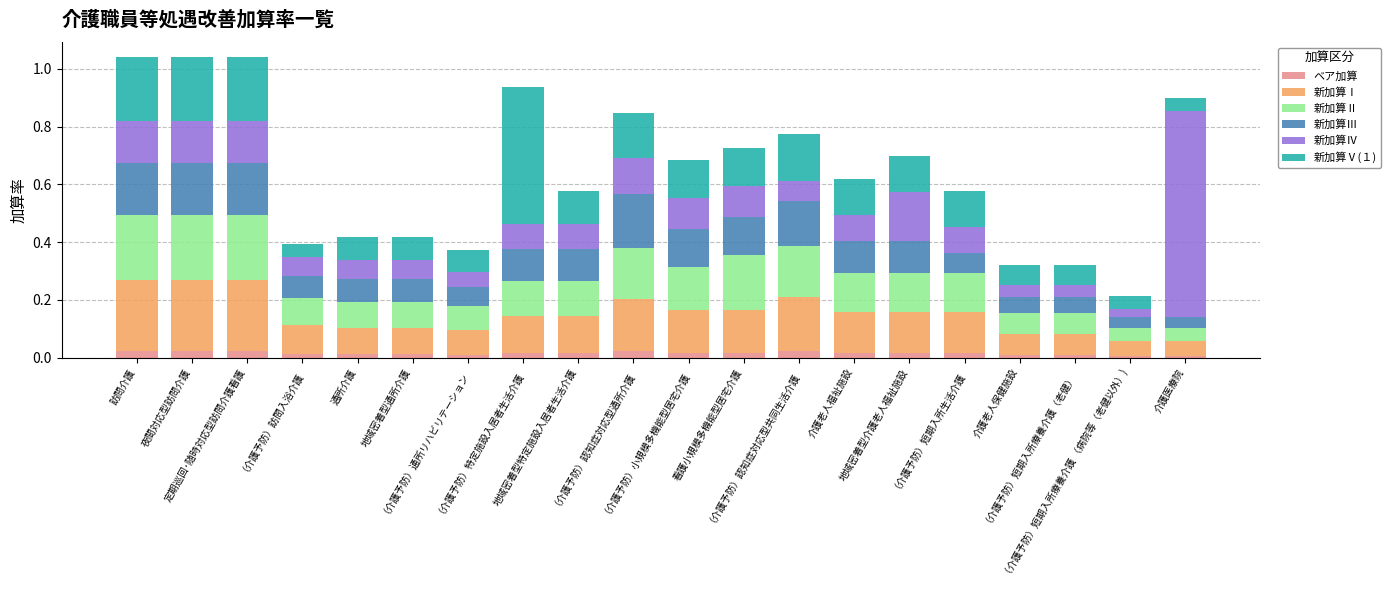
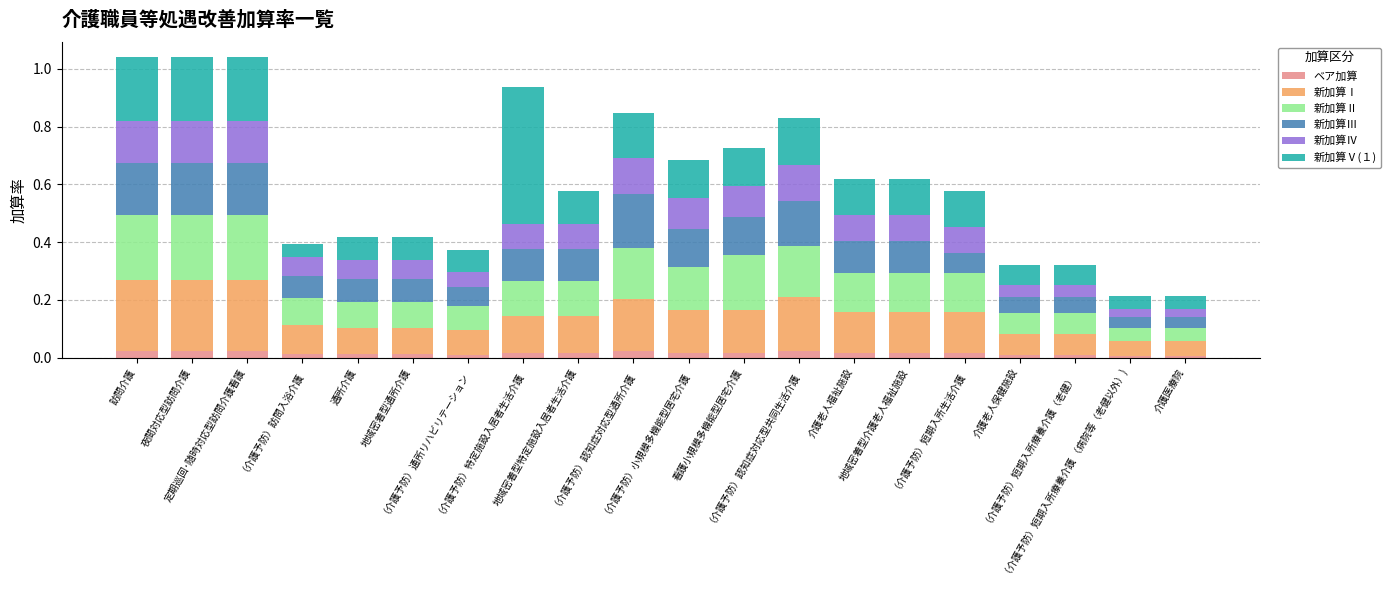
  {
    "新加算Ⅱ": {
      "訪問介護": 0.22,
      "夜間対応型訪問介護": 0.22,
      "定期巡回･随時対応型訪問介護看護": 0.22,
      "（介護予防）訪問入浴介護": 0.09,
      "通所介護": 0.09,
      "地域密着型通所介護": 0.09,
      "（介護予防）通所リハビリテーション": 0.08,
      "（介護予防）特定施設入居者生活介護": 0.12,
      "地域密着型特定施設入居者生活介護": 0.12,
      "（介護予防）認知症対応型通所介護": 0.17,
      "（介護予防）小規模多機能型居宅介護": 0.15,
      "看護小規模多機能型居宅介護": 0.19,
      "（介護予防）認知症対応型共同生活介護": 0.18,
      "介護老人福祉施設": 0.14,
      "地域密着型介護老人福祉施設": 0.14,
      "（介護予防）短期入所生活介護": 0.14,
      "介護老人保健施設": 0.07,
      "（介護予防）短期入所療養介護（老健）": 0.07,
      "（介護予防）短期入所療養介護 （病院等（老健以外）)": 0.05,
      "介護医療院": 0.05
    },
    "新加算Ⅲ": {
      "訪問介護": 0.18,
      "夜間対応型訪問介護": 0.18,
      "定期巡回･随時対応型訪問介護看護": 0.18,
      "（介護予防）訪問入浴介護": 0.08,
      "通所介護": 0.08,
      "地域密着型通所介護": 0.08,
      "（介護予防）通所リハビリテーション": 0.07,
      "（介護予防）特定施設入居者生活介護": 0.11,
      "地域密着型特定施設入居者生活介護": 0.11,
      "（介護予防）認知症対応型通所介護": 0.19,
      "（介護予防）小規模多機能型居宅介護": 0.13,
      "看護小規模多機能型居宅介護": 0.13,
      "（介護予防）認知症対応型共同生活介護": 0.16,
      "介護老人福祉施設": 0.11,
      "地域密着型介護老人福祉施設": 0.11,
      "（介護予防）短期入所生活介護": 0.07,
      "介護老人保健施設": 0.05,
      "（介護予防）短期入所療養介護（老健）": 0.05,
      "（介護予防）短期入所療養介護 （病院等（老健以外）)": 0.04,
      "介護医療院": 0.04
    },
    "新加算Ⅳ": {
      "訪問介護": 0.15,
      "夜間対応型訪問介護": 0.15,
      "定期巡回･随時対応型訪問介護看護": 0.15,
      "（介護予防）訪問入浴介護": 0.06,
      "通所介護": 0.06,
      "地域密着型通所介護": 0.06,
      "（介護予防）通所リハビリテーション": 0.05,
      "（介護予防）特定施設入居者生活介護": 0.09,
      "地域密着型特定施設入居者生活介護": 0.09,
      "（介護予防）認知症対応型通所介護": 0.12,
      "（介護予防）小規模多機能型居宅介護": 0.11,
      "看護小規模多機能型居宅介護": 0.11,
-     "（介護予防）認知症対応型共同生活介護": 0.07,
+     "（介護予防）認知症対応型共同生活介護": 0.13,
      "介護老人福祉施設": 0.09,
-     "地域密着型介護老人福祉施設": 0.17,
+     "地域密着型介護老人福祉施設": 0.09,
      "（介護予防）短期入所生活介護": 0.09,
      "介護老人保健施設": 0.04,
      "（介護予防）短期入所療養介護（老健）": 0.04,
      "（介護予防）短期入所療養介護 （病院等（老健以外）)": 0.03,
-     "介護医療院": 0.71
+     "介護医療院": 0.03
    },
    "新加算Ⅴ(１)": {
      "訪問介護": 0.22,
      "夜間対応型訪問介護": 0.22,
      "定期巡回･随時対応型訪問介護看護": 0.22,
      "（介護予防）訪問入浴介護": 0.05,
      "通所介護": 0.08,
      "地域密着型通所介護": 0.08,
      "（介護予防）通所リハビリテーション": 0.08,
      "（介護予防）特定施設入居者生活介護": 0.47,
      "地域密着型特定施設入居者生活介護": 0.11,
      "（介護予防）認知症対応型通所介護": 0.16,
      "（介護予防）小規模多機能型居宅介護": 0.13,
      "看護小規模多機能型居宅介護": 0.13,
      "（介護予防）認知症対応型共同生活介護": 0.16,
      "介護老人福祉施設": 0.12,
      "地域密着型介護老人福祉施設": 0.12,
      "（介護予防）短期入所生活介護": 0.12,
      "介護老人保健施設": 0.07,
      "（介護予防）短期入所療養介護（老健）": 0.07,
      "（介護予防）短期入所療養介護 （病院等（老健以外）)": 0.05,
      "介護医療院": 0.05
    }
  }
